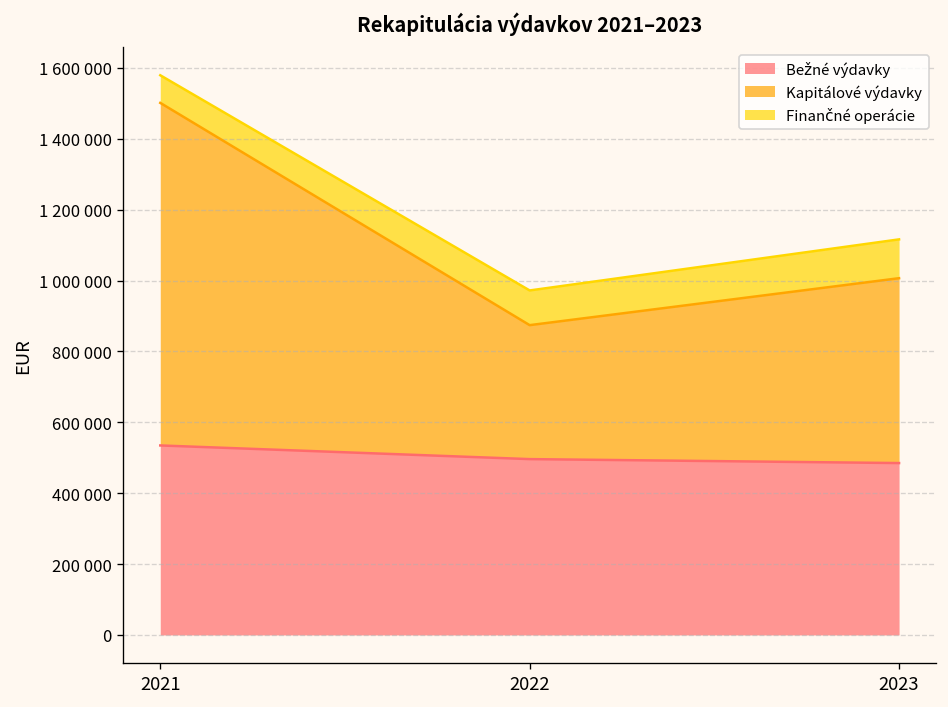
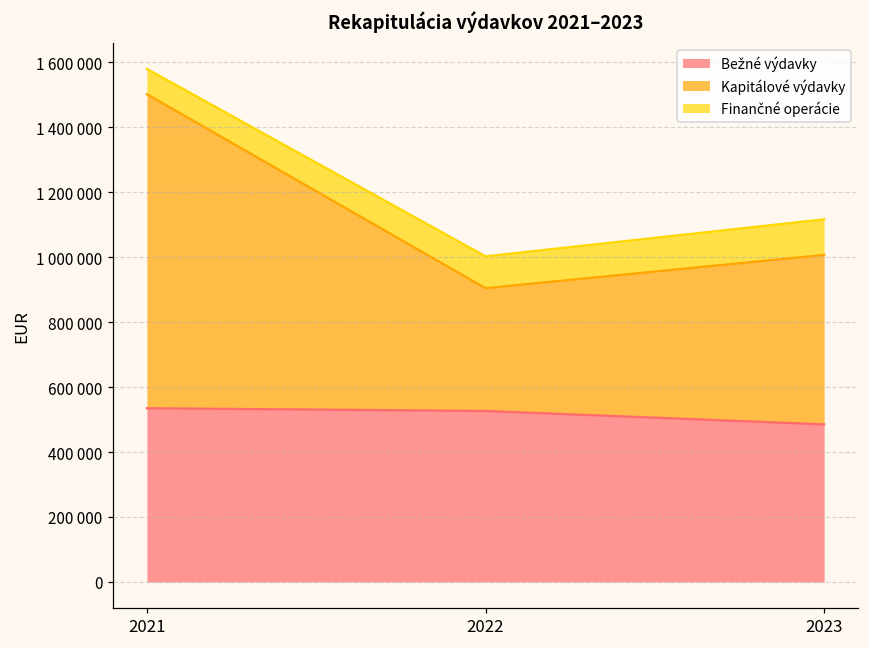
  {
    "Bežné výdavky": {
      "2021": 530000,
-     "2022": 500000,
+     "2022": 530000,
      "2023": 490000
    }
  }
